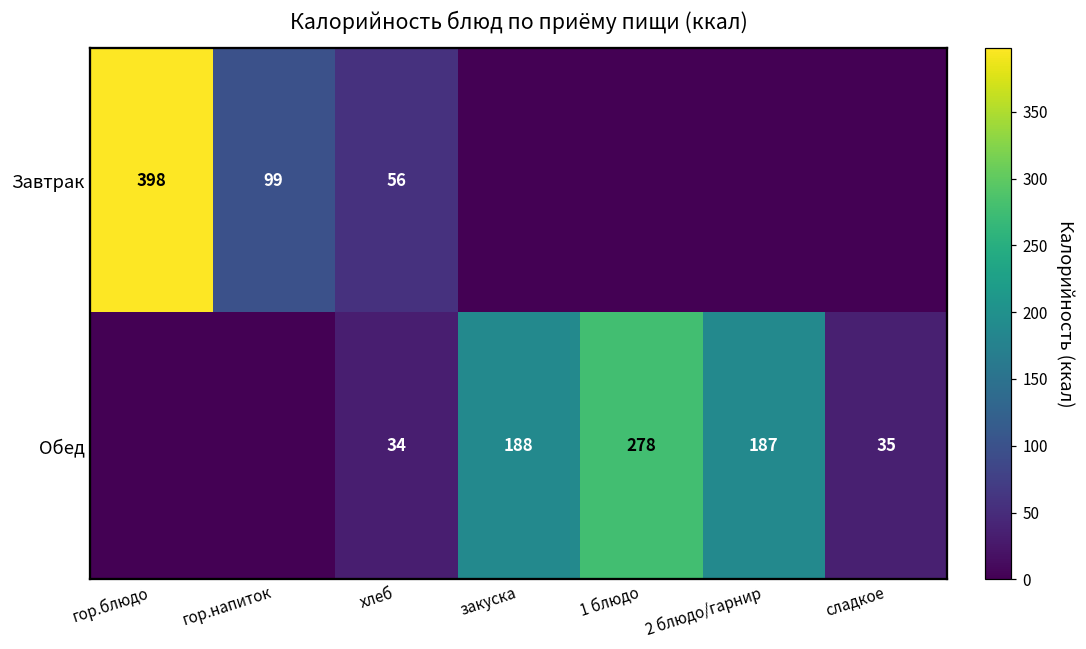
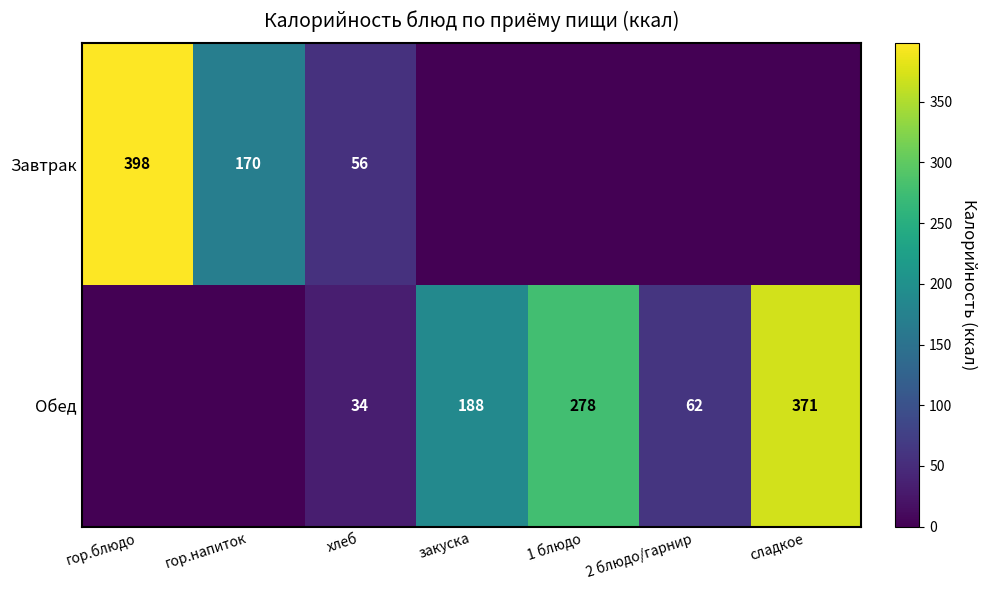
  {
    "Завтрак": {
      "гор.блюдо": 398,
-     "гор.напиток": 99,
+     "гор.напиток": 170,
      "хлеб": 56
    },
    "Обед": {
      "хлеб": 34,
      "закуска": 188,
      "1 блюдо": 278,
-     "2 блюдо/гарнир": 187,
-     "сладкое": 35
+     "2 блюдо/гарнир": 62,
+     "сладкое": 371
    }
  }
